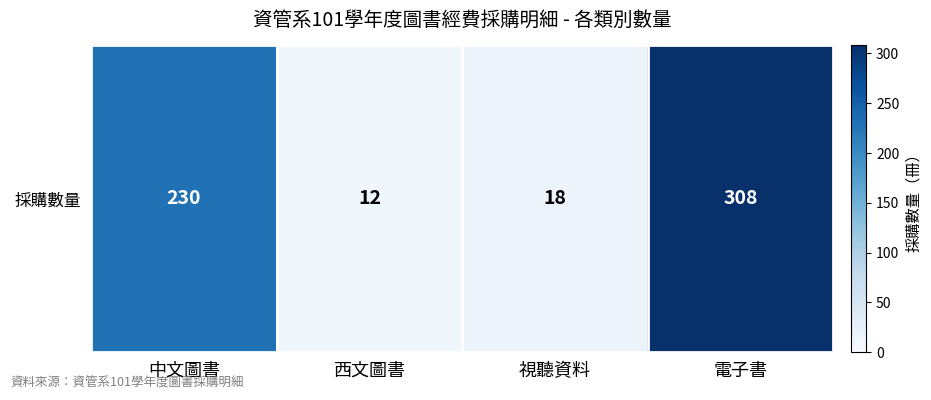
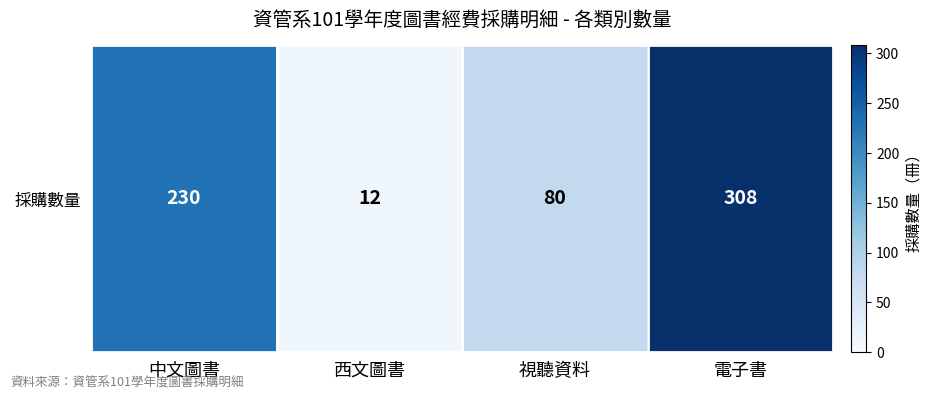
  {
    "採購數量": {
      "中文圖書": 230,
      "西文圖書": 12,
-     "視聽資料": 18,
+     "視聽資料": 80,
      "電子書": 308
    }
  }
